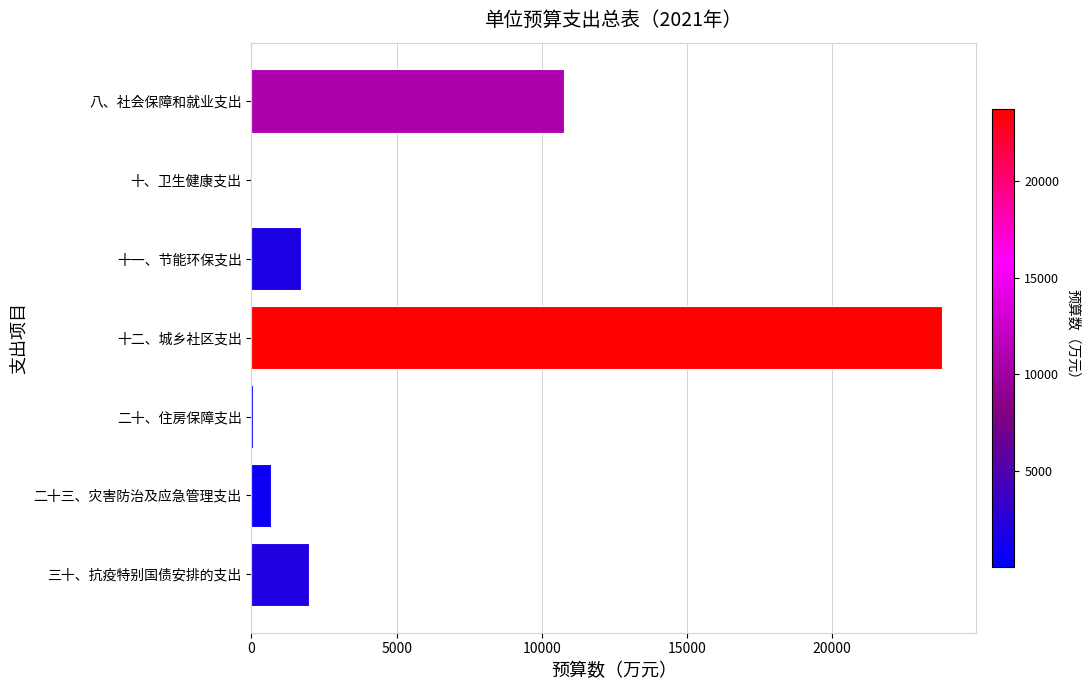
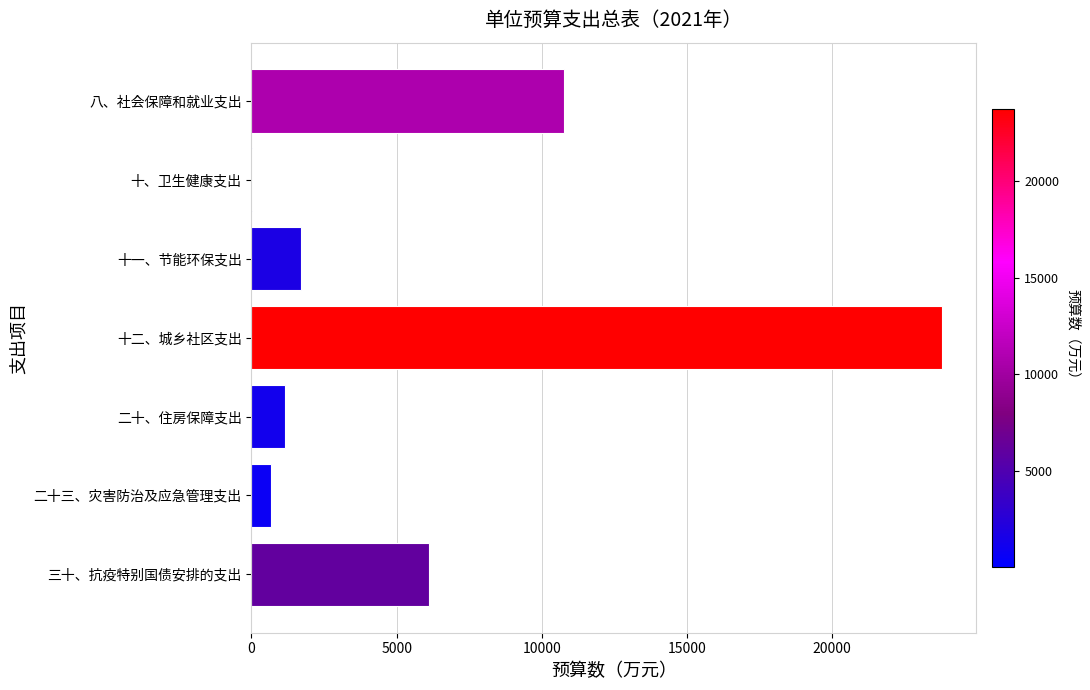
  {
    "八、社会保障和就业支出": 10800,
    "十一、节能环保支出": 1700,
    "十二、城乡社区支出": 23800,
-   "二十、住房保障支出": 0,
+   "二十、住房保障支出": 1100,
    "二十三、灾害防治及应急管理支出": 700,
-   "三十、抗疫特别国债安排的支出": 2000
+   "三十、抗疫特别国债安排的支出": 6100
  }
